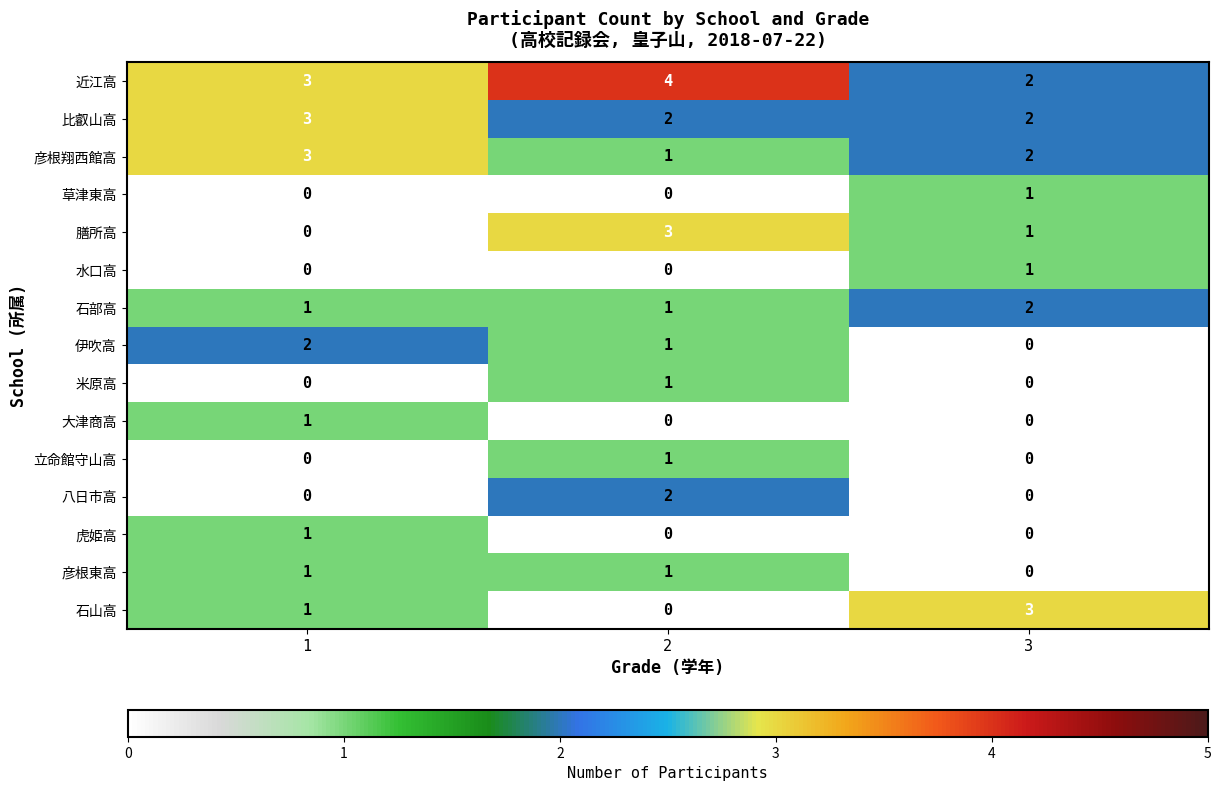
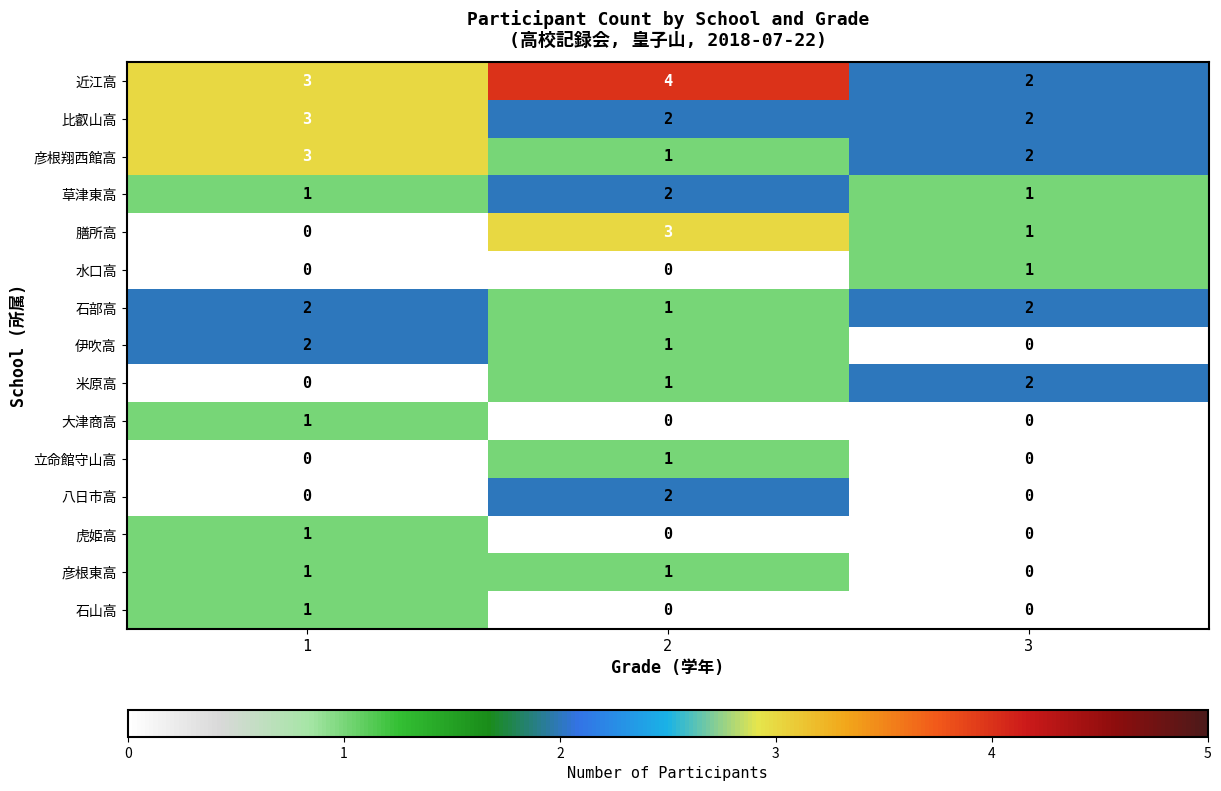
  {
    "近江高": {
      "1": 3,
      "2": 4,
      "3": 2
    },
    "比叡山高": {
      "1": 3,
      "2": 2,
      "3": 2
    },
    "彦根翔西館高": {
      "1": 3,
      "2": 1,
      "3": 2
    },
    "草津東高": {
-     "1": 0,
-     "2": 0,
+     "1": 1,
+     "2": 2,
      "3": 1
    },
    "膳所高": {
      "1": 0,
      "2": 3,
      "3": 1
    },
    "水口高": {
      "1": 0,
      "2": 0,
      "3": 1
    },
    "石部高": {
-     "1": 1,
+     "1": 2,
      "2": 1,
      "3": 2
    },
    "伊吹高": {
      "1": 2,
      "2": 1,
      "3": 0
    },
    "米原高": {
      "1": 0,
      "2": 1,
-     "3": 0
+     "3": 2
    },
    "大津商高": {
      "1": 1,
      "2": 0,
      "3": 0
    },
    "立命館守山高": {
      "1": 0,
      "2": 1,
      "3": 0
    },
    "八日市高": {
      "1": 0,
      "2": 2,
      "3": 0
    },
    "虎姫高": {
      "1": 1,
      "2": 0,
      "3": 0
    },
    "彦根東高": {
      "1": 1,
      "2": 1,
      "3": 0
    },
    "石山高": {
      "1": 1,
      "2": 0,
-     "3": 3
+     "3": 0
    }
  }
